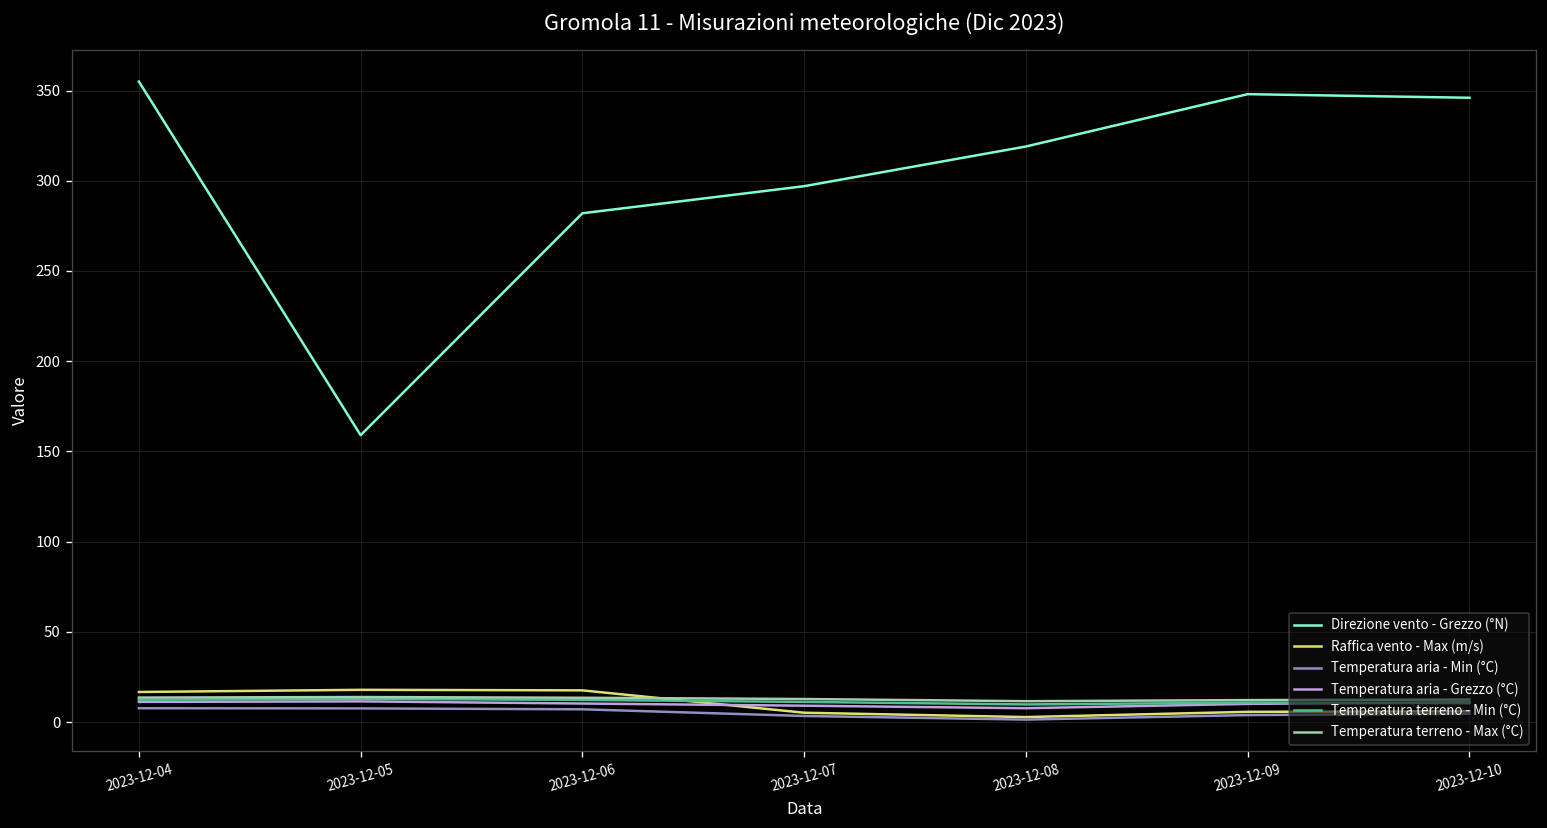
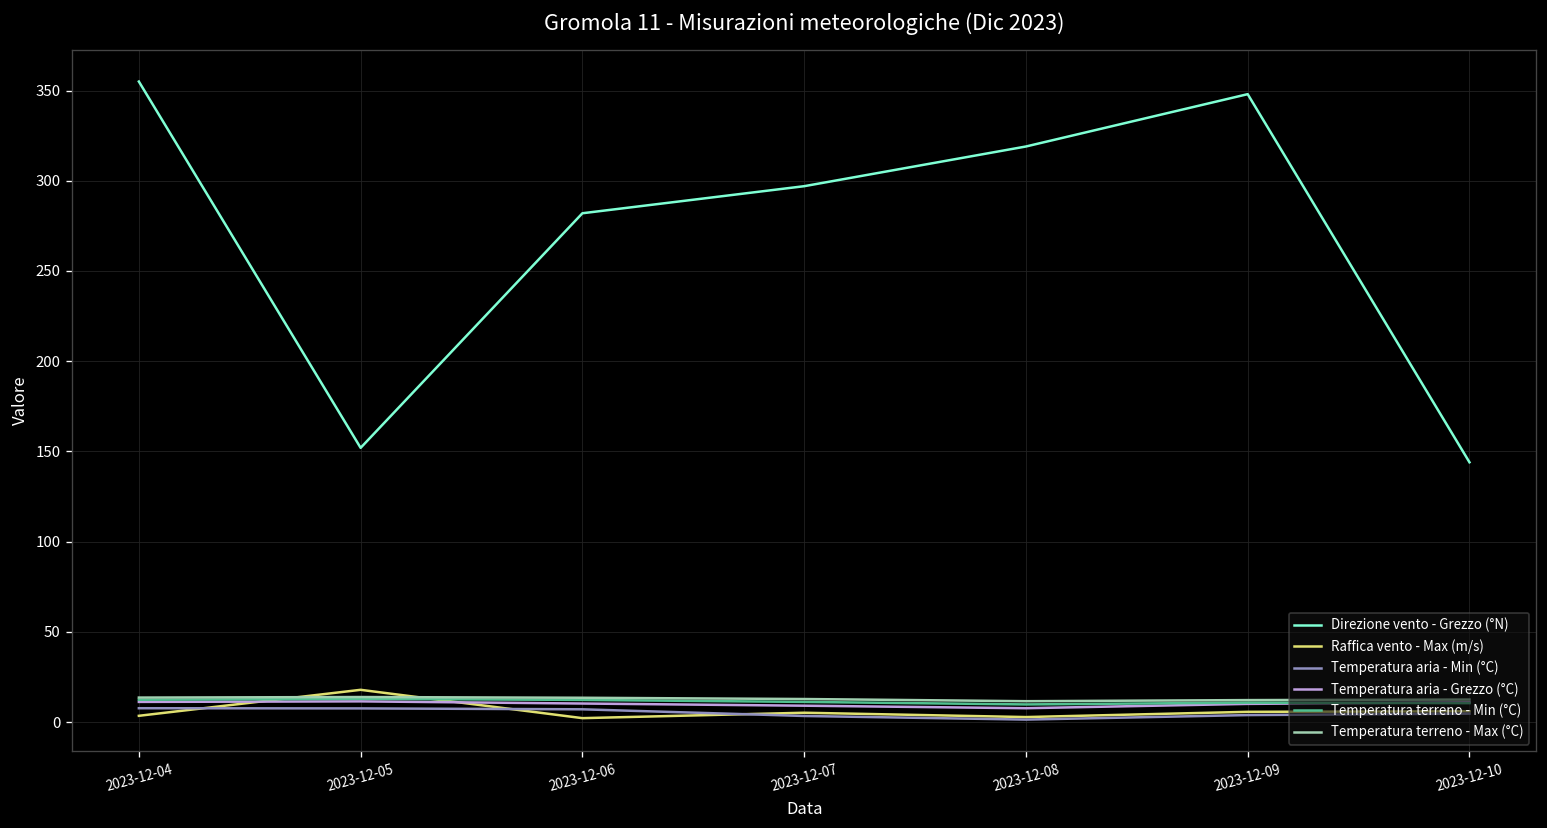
  {
    "Direzione vento - Grezzo (°N)": {
      "2023-12-04": 355,
-     "2023-12-05": 159,
+     "2023-12-05": 152,
      "2023-12-06": 282,
      "2023-12-07": 297,
      "2023-12-08": 319,
      "2023-12-09": 348,
-     "2023-12-10": 346
+     "2023-12-10": 144
    },
    "Raffica vento - Max (m/s)": {
-     "2023-12-04": 17,
+     "2023-12-04": 4,
      "2023-12-05": 18,
-     "2023-12-06": 18,
+     "2023-12-06": 2,
      "2023-12-07": 5,
      "2023-12-09": 6
    },
    "Temperatura terreno - Min (°C)": {
      "2023-12-08": 10
    },
    "Temperatura terreno - Max (°C)": {
      "2023-12-08": 12
    }
  }
